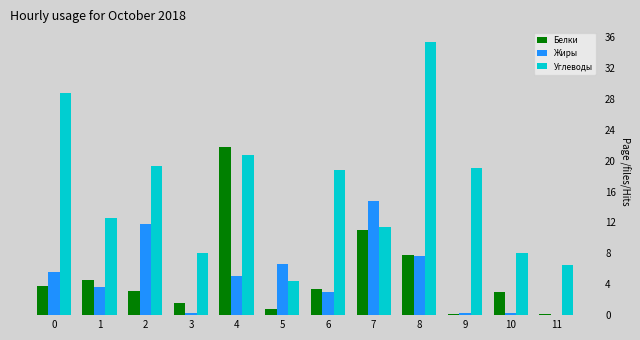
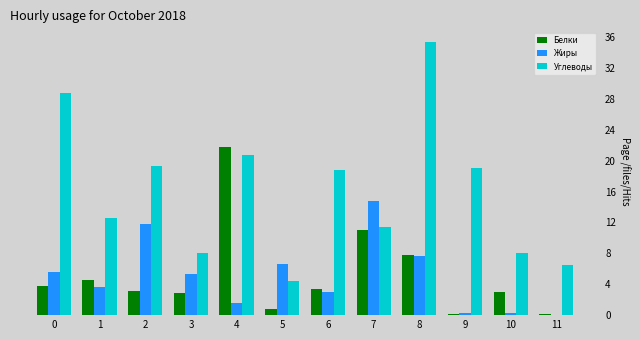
  {
    "Белки": {
      "0": 4,
      "1": 5,
      "2": 3,
-     "3": 2,
+     "3": 3,
      "4": 22,
      "5": 1,
      "6": 3,
      "7": 11,
      "8": 8,
      "10": 3
    },
    "Жиры": {
      "0": 6,
      "1": 4,
      "2": 12,
-     "3": 0,
-     "4": 5,
+     "3": 5,
+     "4": 2,
      "5": 7,
      "6": 3,
      "7": 15,
      "8": 8,
      "11": 0
    },
    "Углеводы": {
      "0": 29,
      "1": 13,
      "2": 19,
      "3": 8,
      "4": 21,
      "5": 4,
      "6": 19,
      "7": 11,
      "8": 35,
      "9": 19,
      "10": 8,
      "11": 7
    }
  }
